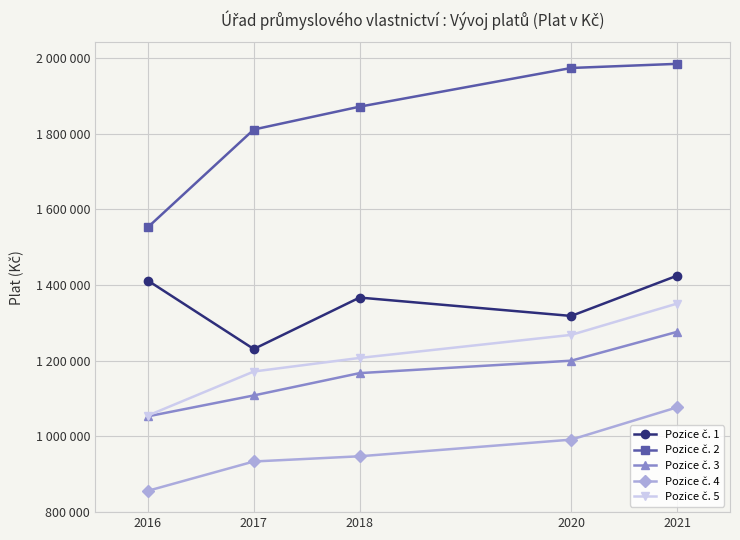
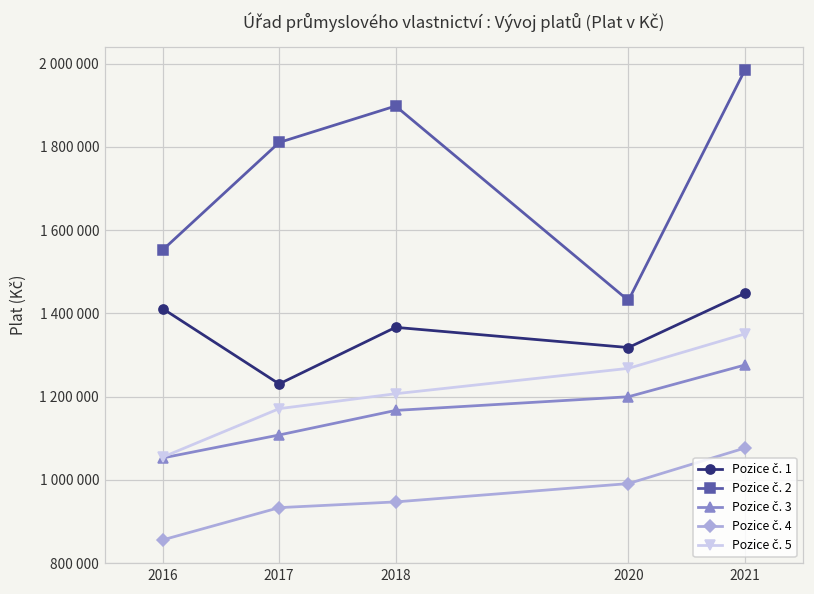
  {
    "Pozice č. 1": {
      "2016": 1410000,
      "2017": 1230000,
      "2018": 1370000,
      "2020": 1320000,
-     "2021": 1420000
+     "2021": 1450000
    },
    "Pozice č. 2": {
      "2016": 1550000,
      "2017": 1810000,
-     "2018": 1870000,
-     "2020": 1970000,
+     "2018": 1900000,
+     "2020": 1430000,
      "2021": 1980000
    }
  }
